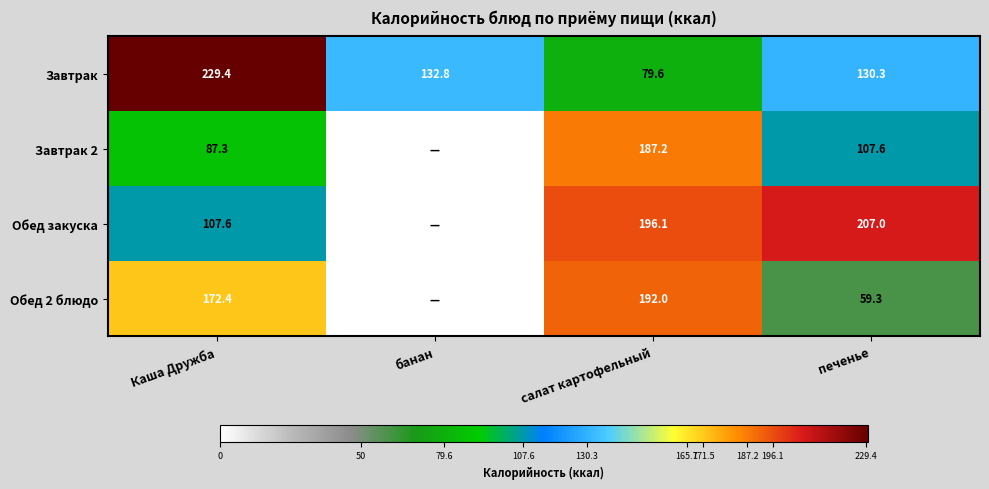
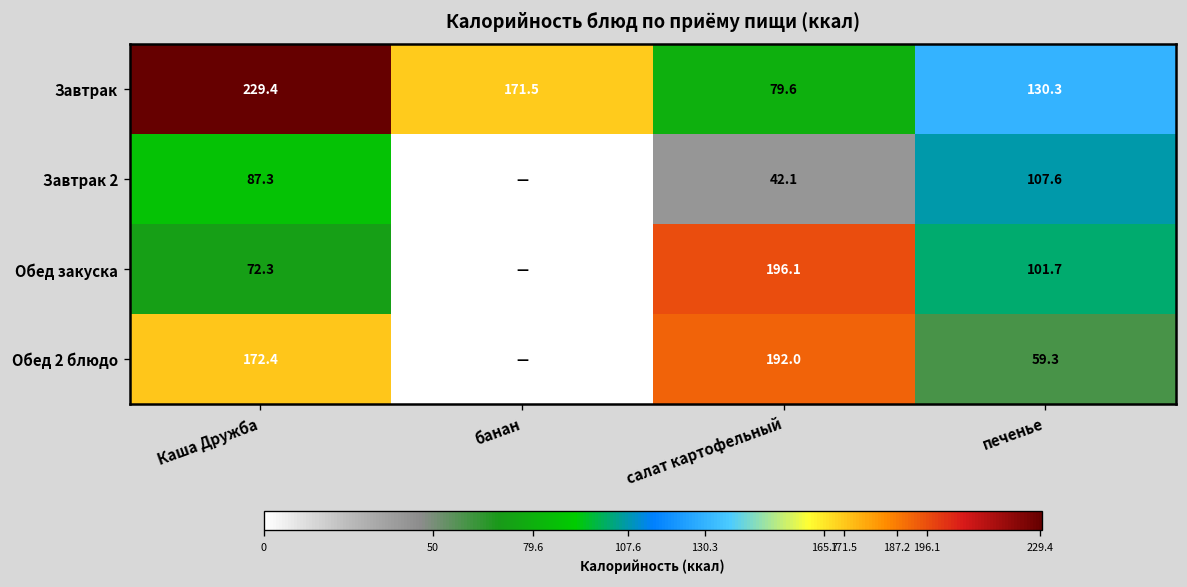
  {
    "Завтрак": {
      "Каша Дружба": 229.4,
-     "банан": 132.8,
+     "банан": 171.5,
      "салат картофельный": 79.6,
      "печенье": 130.3
    },
    "Завтрак 2": {
      "Каша Дружба": 87.3,
-     "салат картофельный": 187.2,
+     "салат картофельный": 42.1,
      "печенье": 107.6
    },
    "Обед закуска": {
-     "Каша Дружба": 107.6,
+     "Каша Дружба": 72.3,
      "салат картофельный": 196.1,
-     "печенье": 207.0
+     "печенье": 101.7
    },
    "Обед 2 блюдо": {
      "Каша Дружба": 172.4,
      "салат картофельный": 192.0,
      "печенье": 59.3
    }
  }
